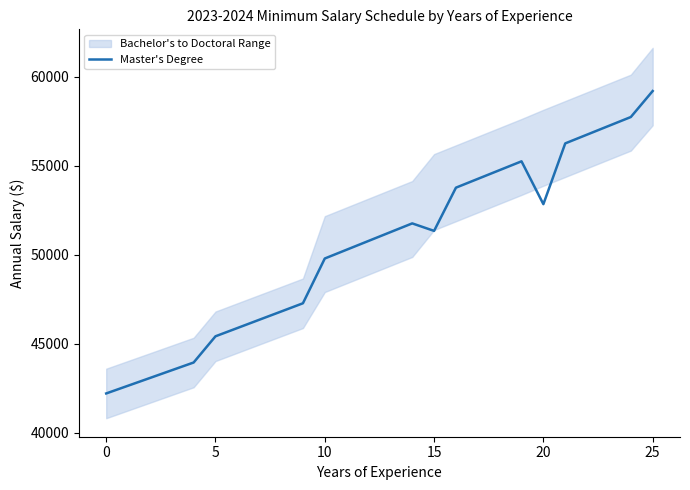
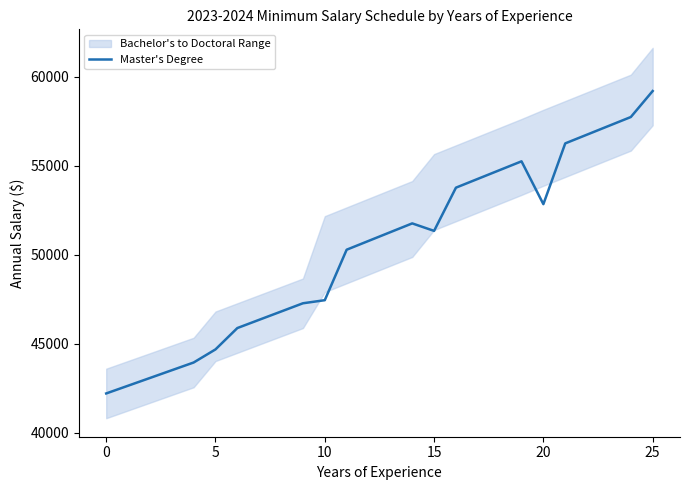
  {
    "Master's Degree": {
      "0": 42200,
-     "5": 45400,
-     "10": 49800,
+     "5": 44700,
+     "10": 47400,
      "15": 51300,
      "20": 52800,
      "25": 59200
    }
  }
